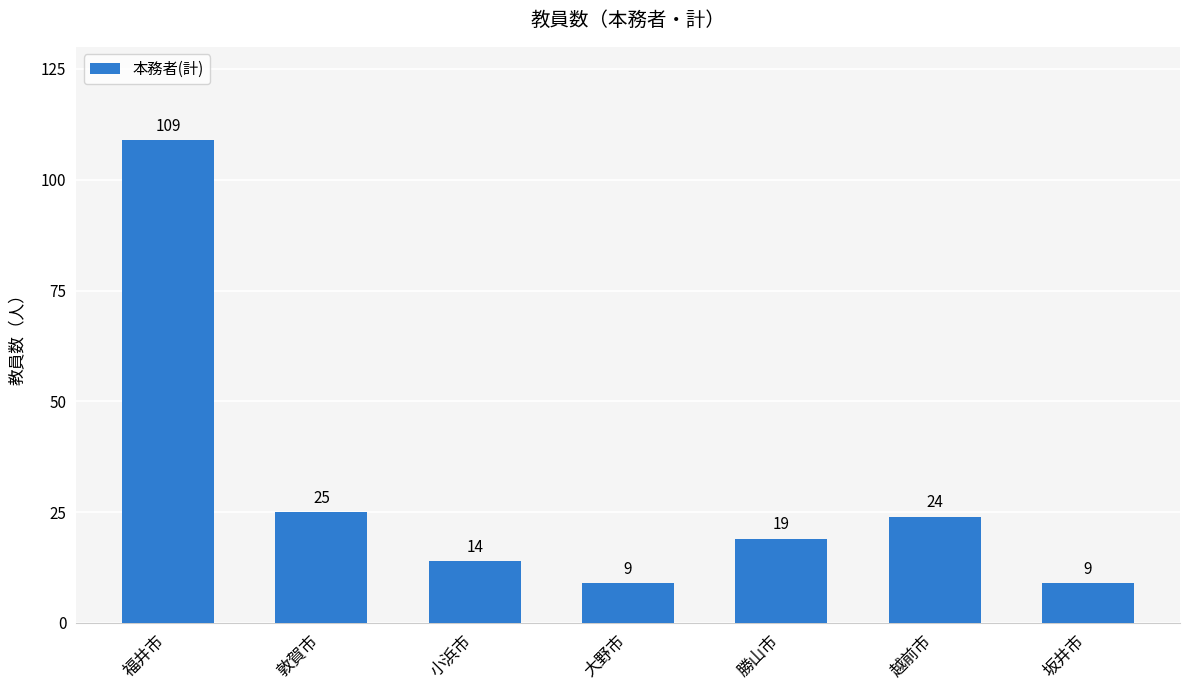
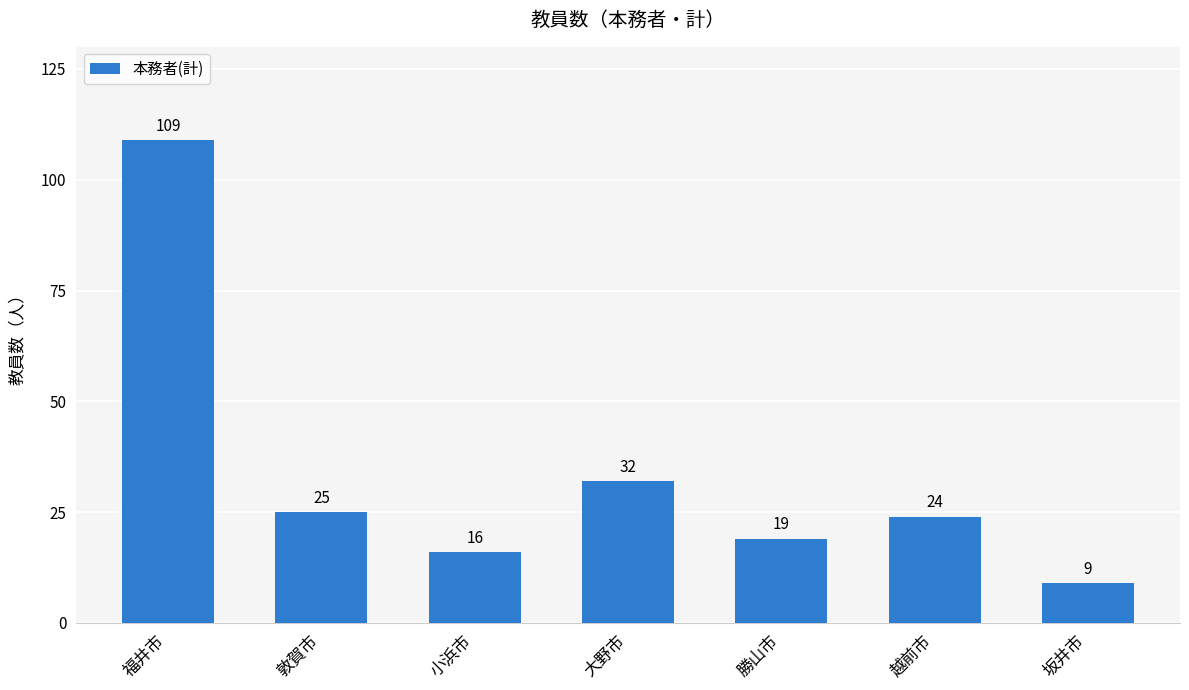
  {
    "福井市": 109,
    "敦賀市": 25,
-   "小浜市": 14,
-   "大野市": 9,
+   "小浜市": 16,
+   "大野市": 32,
    "勝山市": 19,
    "越前市": 24,
    "坂井市": 9
  }
